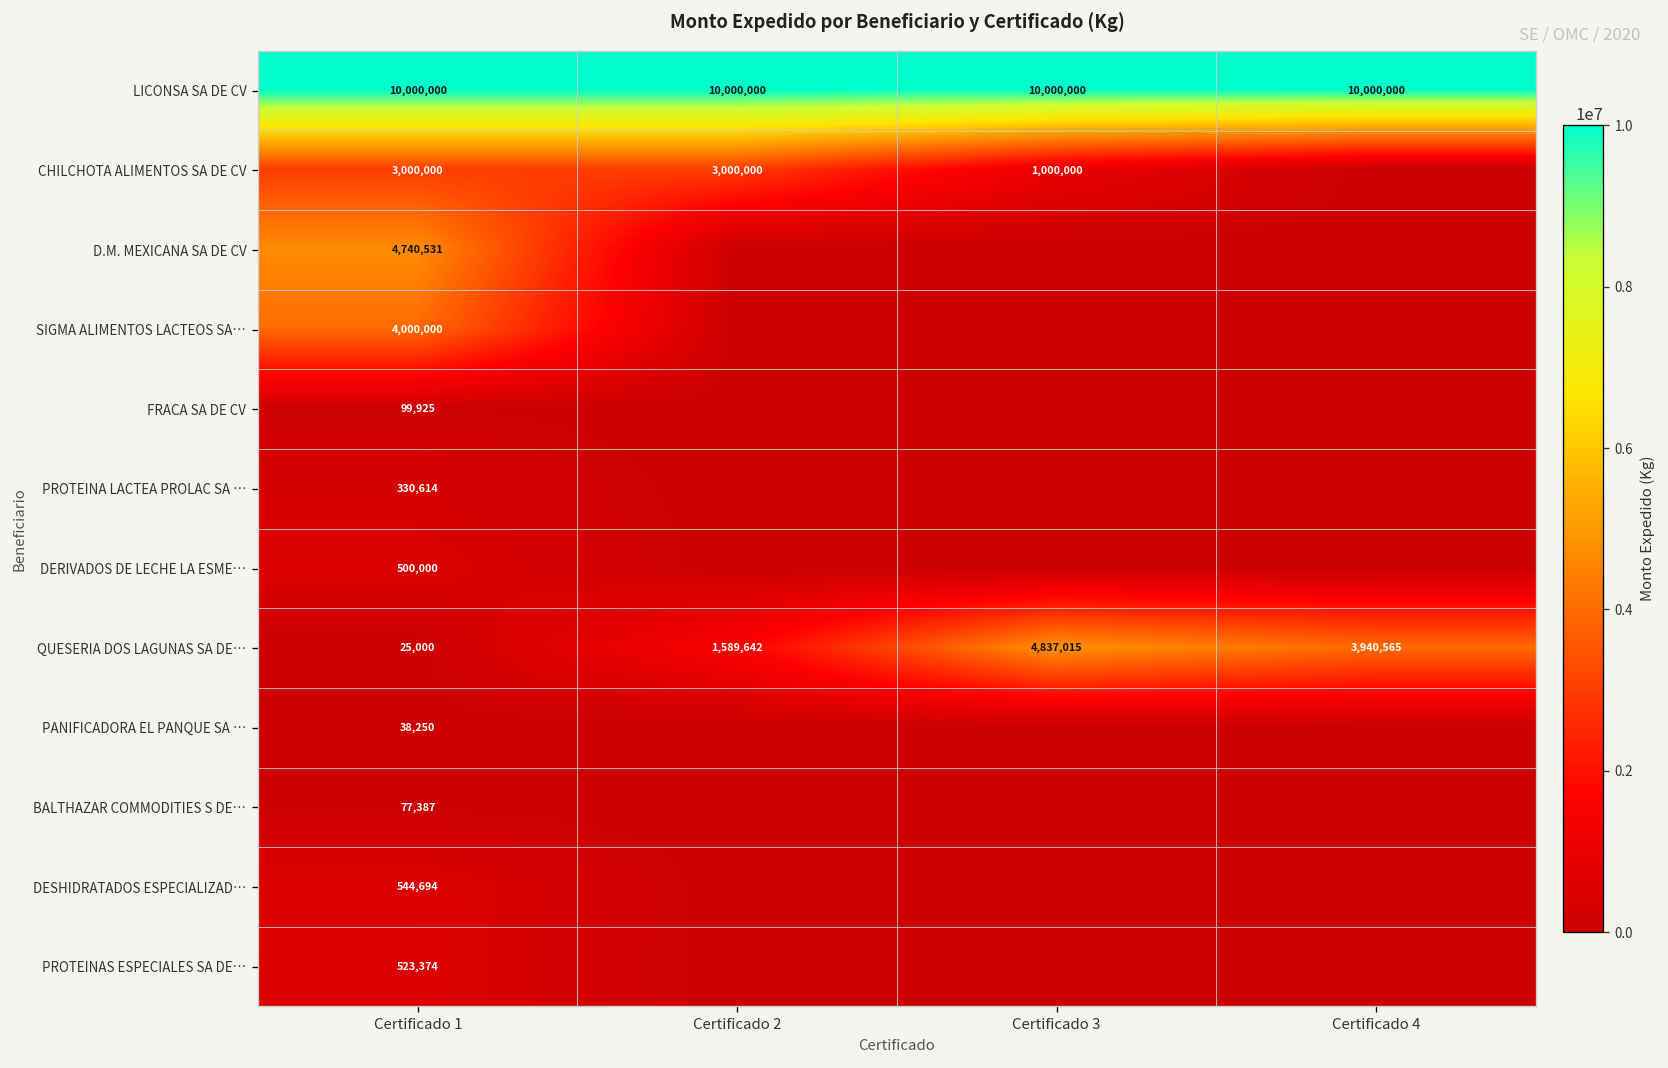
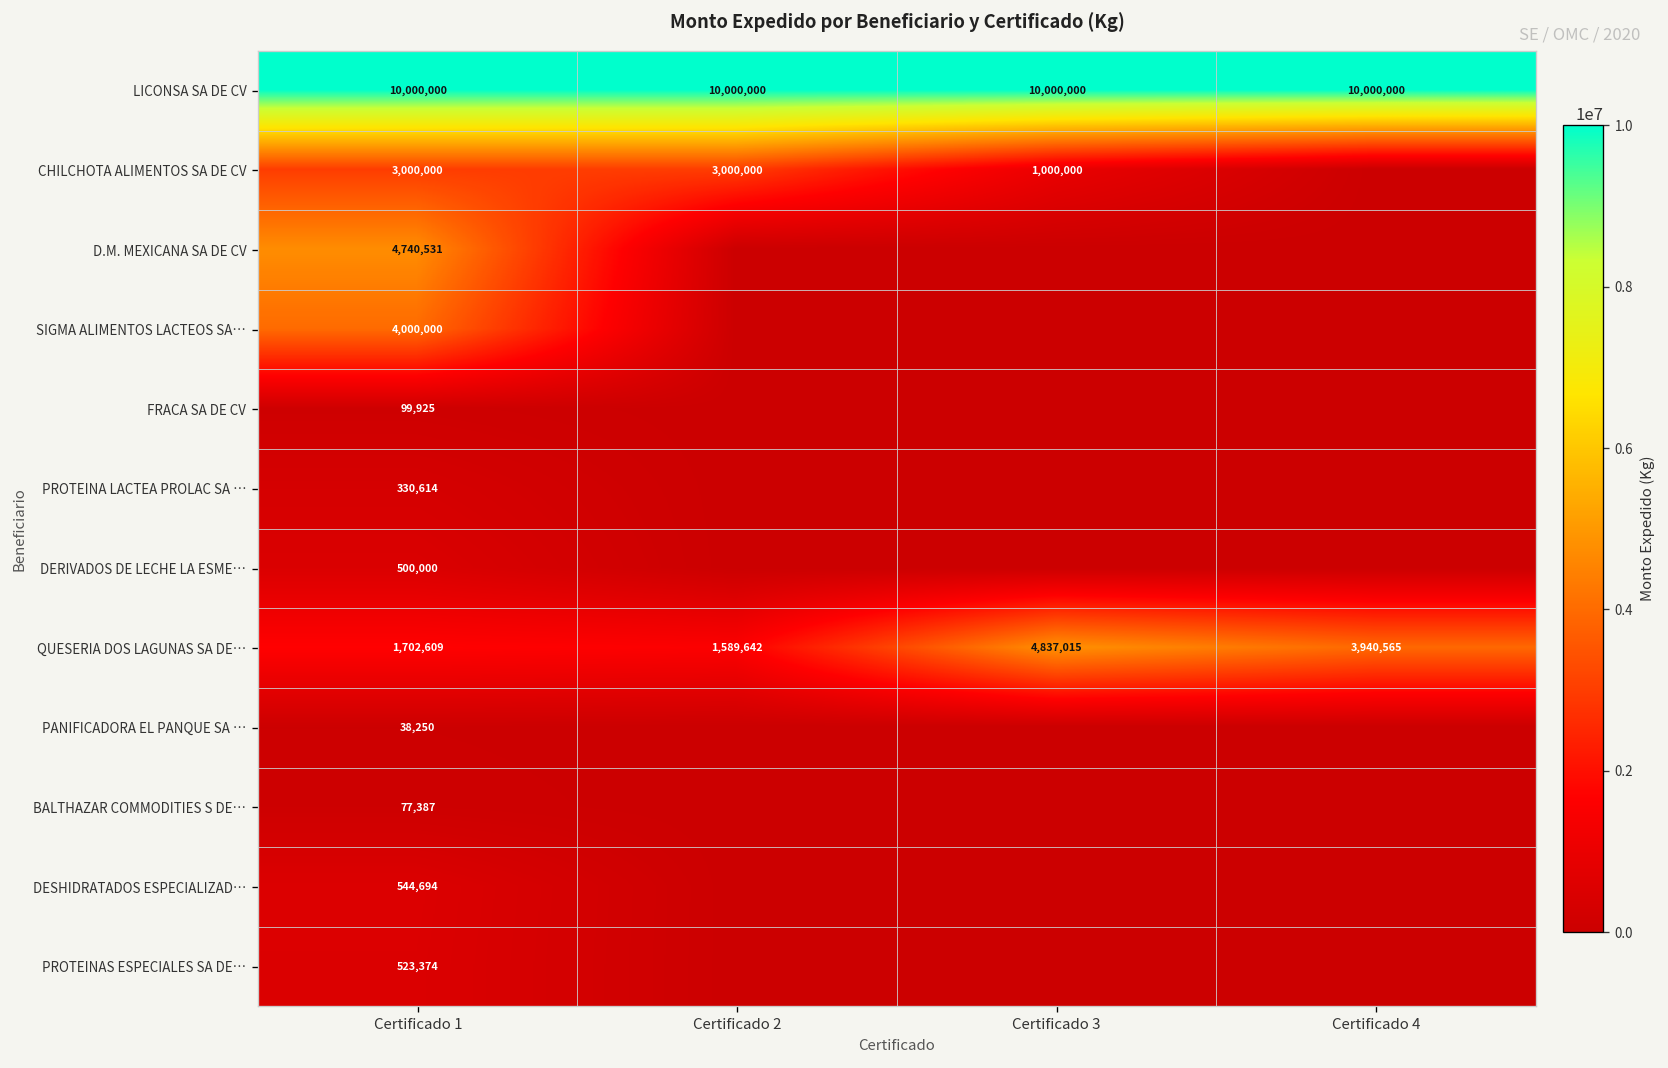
  {
    "LICONSA SA DE CV": {
      "Certificado 1": "10,000,000",
      "Certificado 2": "10,000,000",
      "Certificado 3": "10,000,000",
      "Certificado 4": "10,000,000"
    },
    "CHILCHOTA ALIMENTOS SA DE CV": {
      "Certificado 1": "3,000,000",
      "Certificado 2": "3,000,000",
      "Certificado 3": "1,000,000"
    },
    "D.M. MEXICANA SA DE CV": {
      "Certificado 1": "4,740,531"
    },
    "SIGMA ALIMENTOS LACTEOS SA…": {
      "Certificado 1": "4,000,000"
    },
    "FRACA SA DE CV": {
      "Certificado 1": "99,925"
    },
    "PROTEINA LACTEA PROLAC SA …": {
      "Certificado 1": "330,614"
    },
    "DERIVADOS DE LECHE LA ESME…": {
      "Certificado 1": "500,000"
    },
    "QUESERIA DOS LAGUNAS SA DE…": {
-     "Certificado 1": "25,000",
+     "Certificado 1": "1,702,609",
      "Certificado 2": "1,589,642",
      "Certificado 3": "4,837,015",
      "Certificado 4": "3,940,565"
    },
    "PANIFICADORA EL PANQUE SA …": {
      "Certificado 1": "38,250"
    },
    "BALTHAZAR COMMODITIES S DE…": {
      "Certificado 1": "77,387"
    },
    "DESHIDRATADOS ESPECIALIZAD…": {
      "Certificado 1": "544,694"
    },
    "PROTEINAS ESPECIALES SA DE…": {
      "Certificado 1": "523,374"
    }
  }
